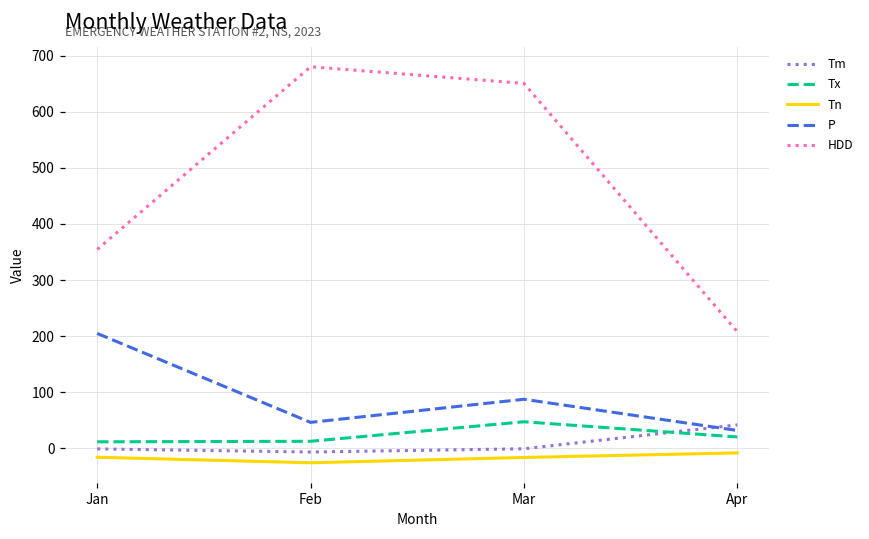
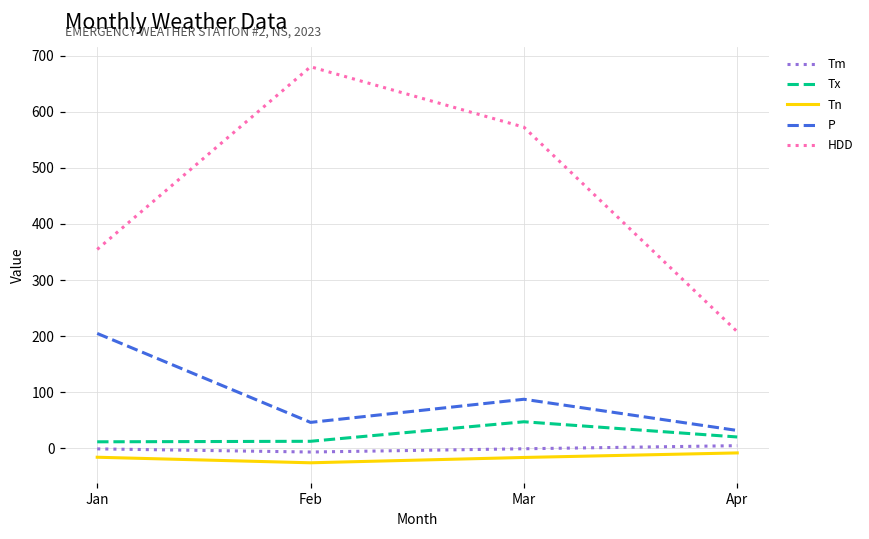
  {
    "Tm": {
      "Jan": 0,
      "Feb": -10,
      "Mar": 0,
-     "Apr": 40
+     "Apr": 10
    },
    "Tx": {
      "Jan": 10,
      "Feb": 10,
      "Mar": 50,
      "Apr": 20
    },
    "Tn": {
      "Jan": -20,
      "Feb": -30,
      "Mar": -20,
      "Apr": -10
    },
    "P": {
      "Jan": 210,
      "Feb": 50,
      "Mar": 90,
      "Apr": 30
    },
    "HDD": {
      "Jan": 350,
      "Feb": 680,
-     "Mar": 650,
+     "Mar": 570,
      "Apr": 210
    }
  }
